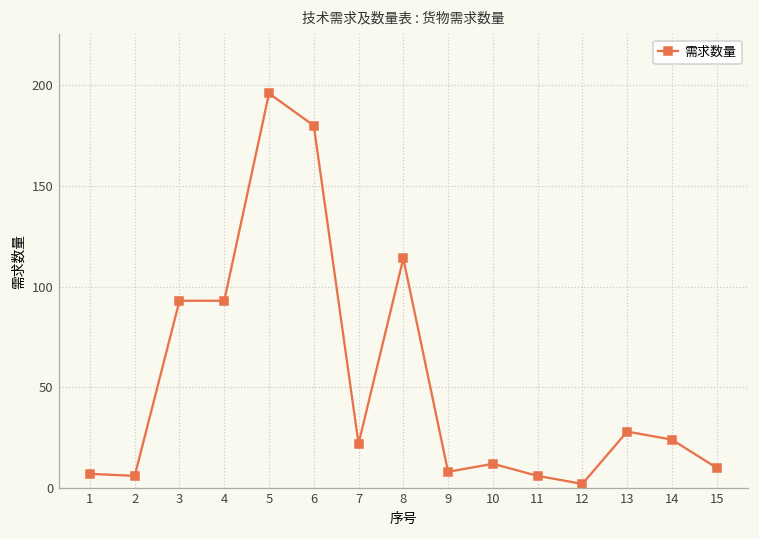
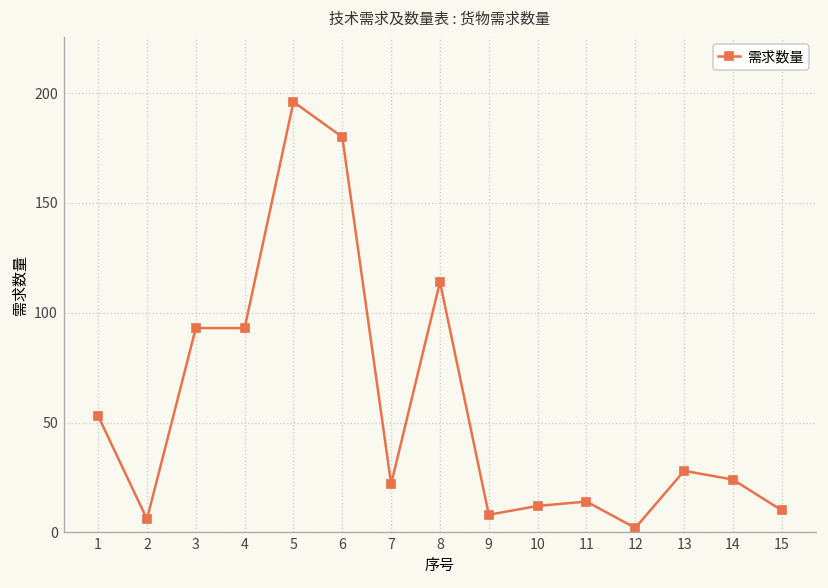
  {
-   "1": 7,
+   "1": 53,
    "2": 6,
    "3": 93,
    "4": 93,
    "5": 196,
    "6": 180,
    "7": 22,
    "8": 114,
    "9": 8,
    "10": 12,
-   "11": 6,
+   "11": 14,
    "12": 2,
    "13": 28,
    "14": 24,
    "15": 10
  }
